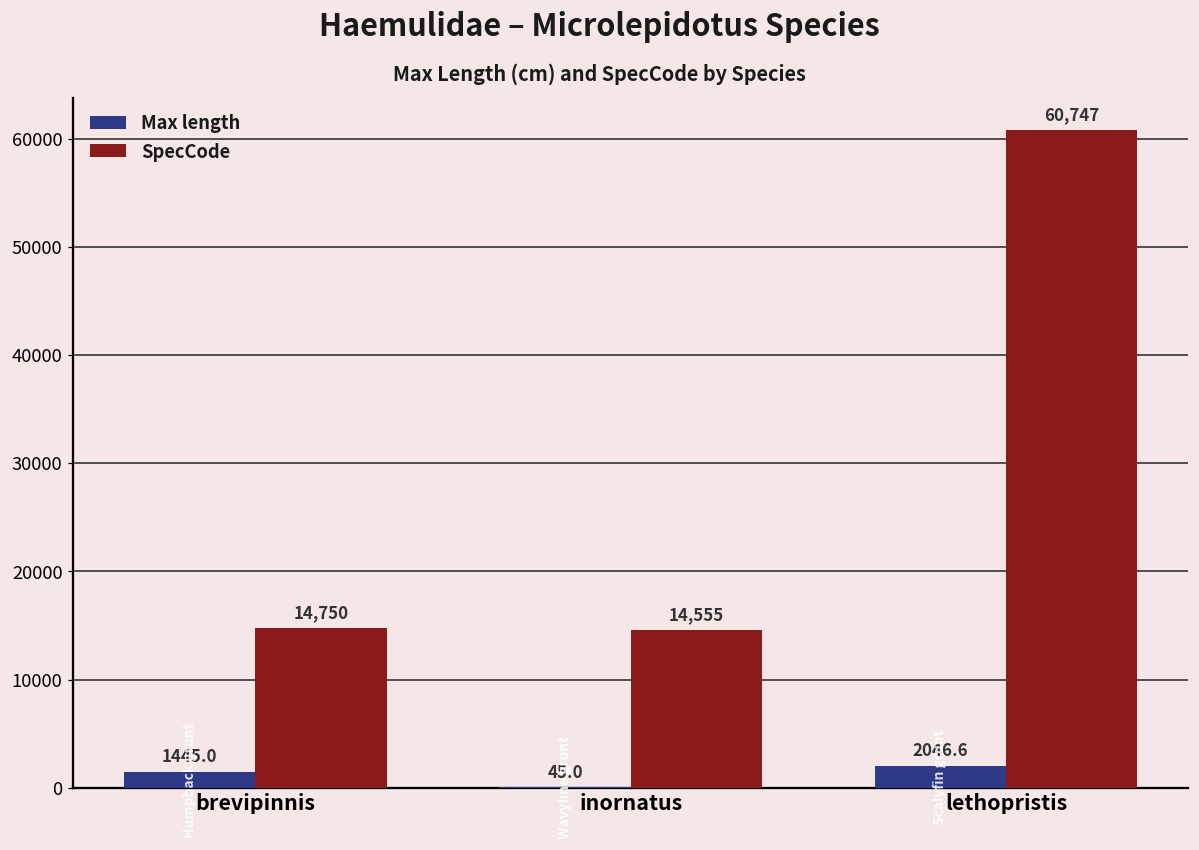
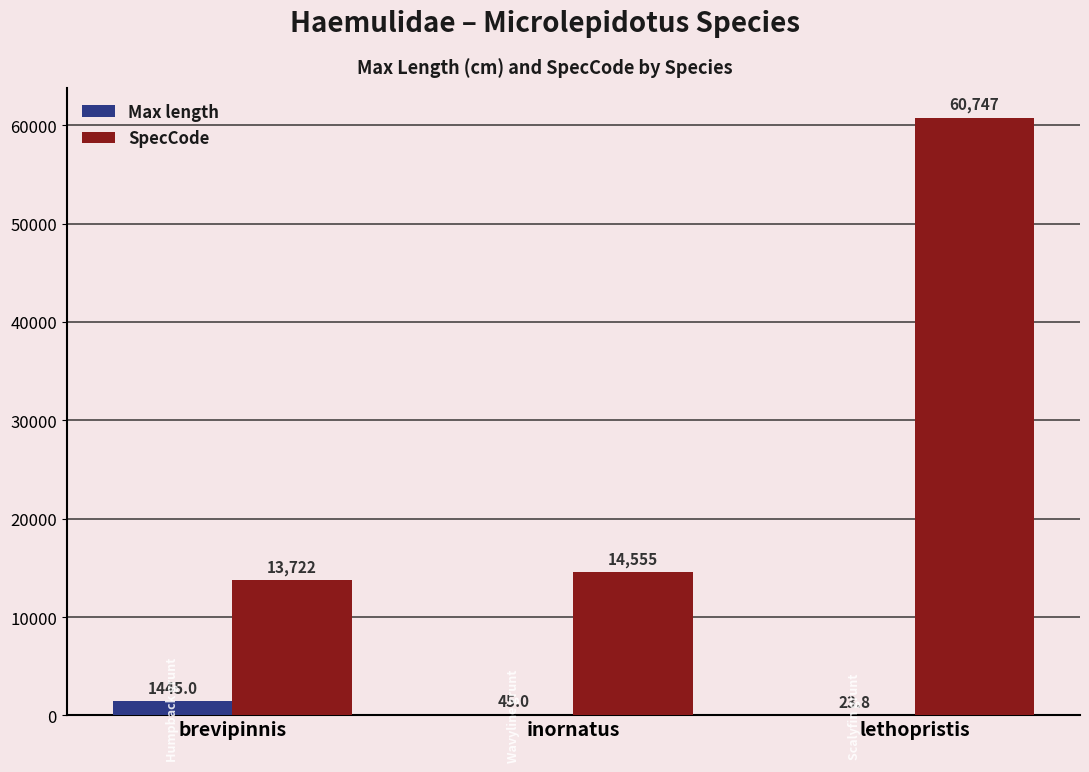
  {
    "Max length": {
      "brevipinnis": "1445.0",
      "inornatus": "45.0",
-     "lethopristis": "2046.6"
+     "lethopristis": "23.8"
    },
    "SpecCode": {
-     "brevipinnis": "14,750",
+     "brevipinnis": "13,722",
      "inornatus": "14,555",
      "lethopristis": "60,747"
    }
  }
